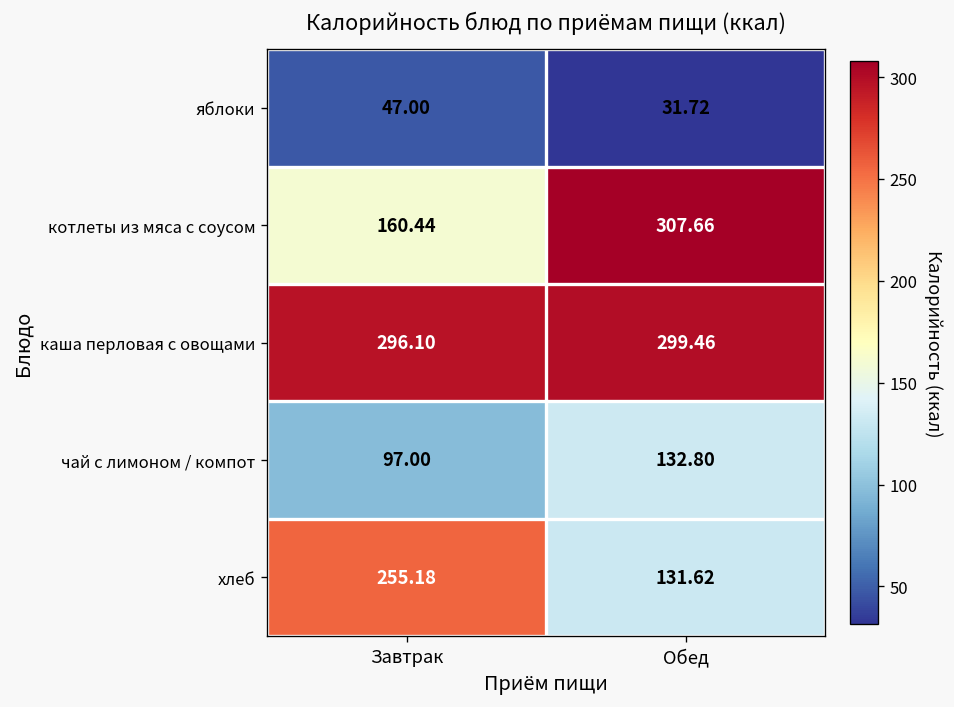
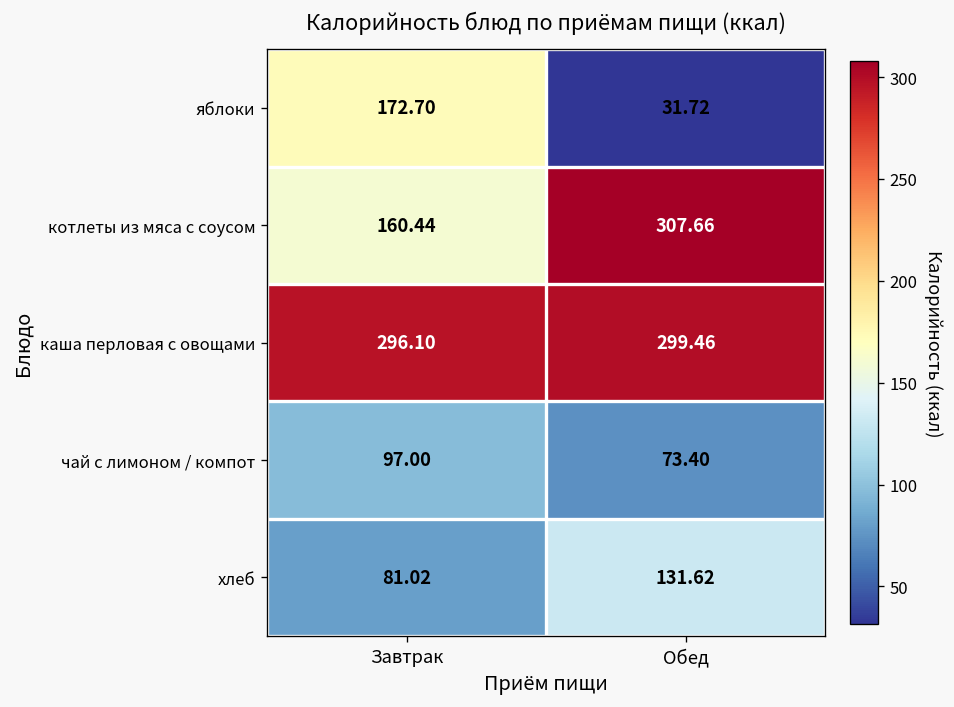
  {
    "яблоки": {
-     "Завтрак": 47.00,
+     "Завтрак": 172.70,
      "Обед": 31.72
    },
    "котлеты из мяса с соусом": {
      "Завтрак": 160.44,
      "Обед": 307.66
    },
    "каша перловая с овощами": {
      "Завтрак": 296.10,
      "Обед": 299.46
    },
    "чай с лимоном / компот": {
      "Завтрак": 97.00,
-     "Обед": 132.80
+     "Обед": 73.40
    },
    "хлеб": {
-     "Завтрак": 255.18,
+     "Завтрак": 81.02,
      "Обед": 131.62
    }
  }
